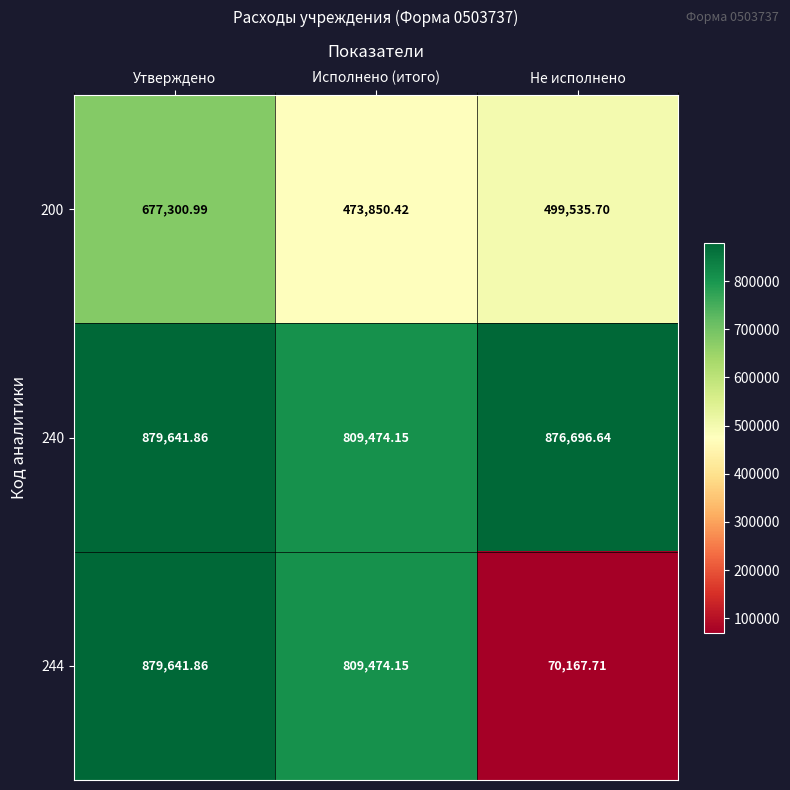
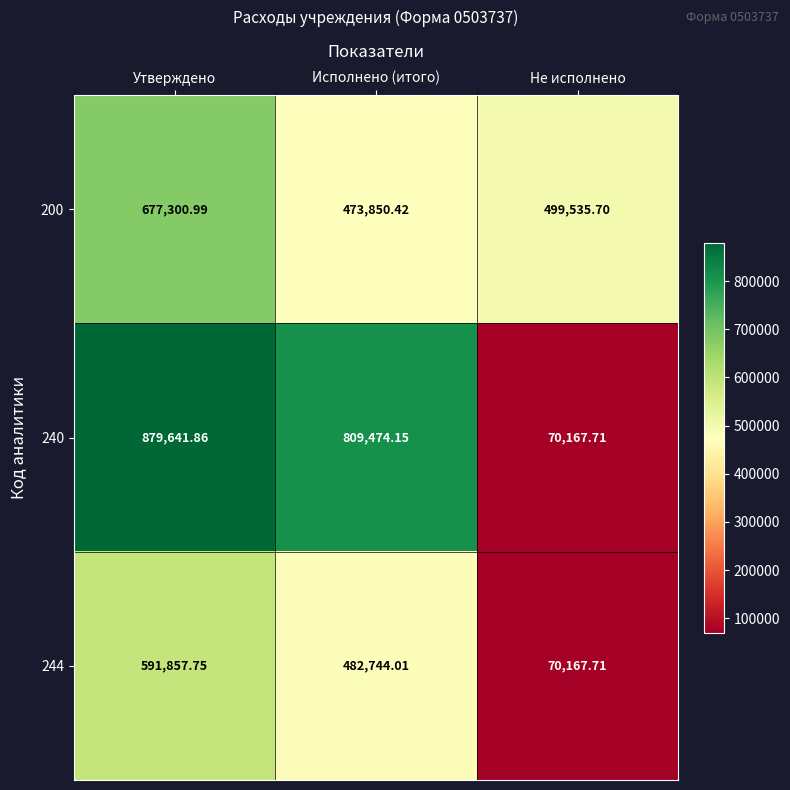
  {
    "200": {
      "Утверждено": "677,300.99",
      "Исполнено (итого)": "473,850.42",
      "Не исполнено": "499,535.70"
    },
    "240": {
      "Утверждено": "879,641.86",
      "Исполнено (итого)": "809,474.15",
-     "Не исполнено": "876,696.64"
+     "Не исполнено": "70,167.71"
    },
    "244": {
-     "Утверждено": "879,641.86",
-     "Исполнено (итого)": "809,474.15",
+     "Утверждено": "591,857.75",
+     "Исполнено (итого)": "482,744.01",
      "Не исполнено": "70,167.71"
    }
  }
